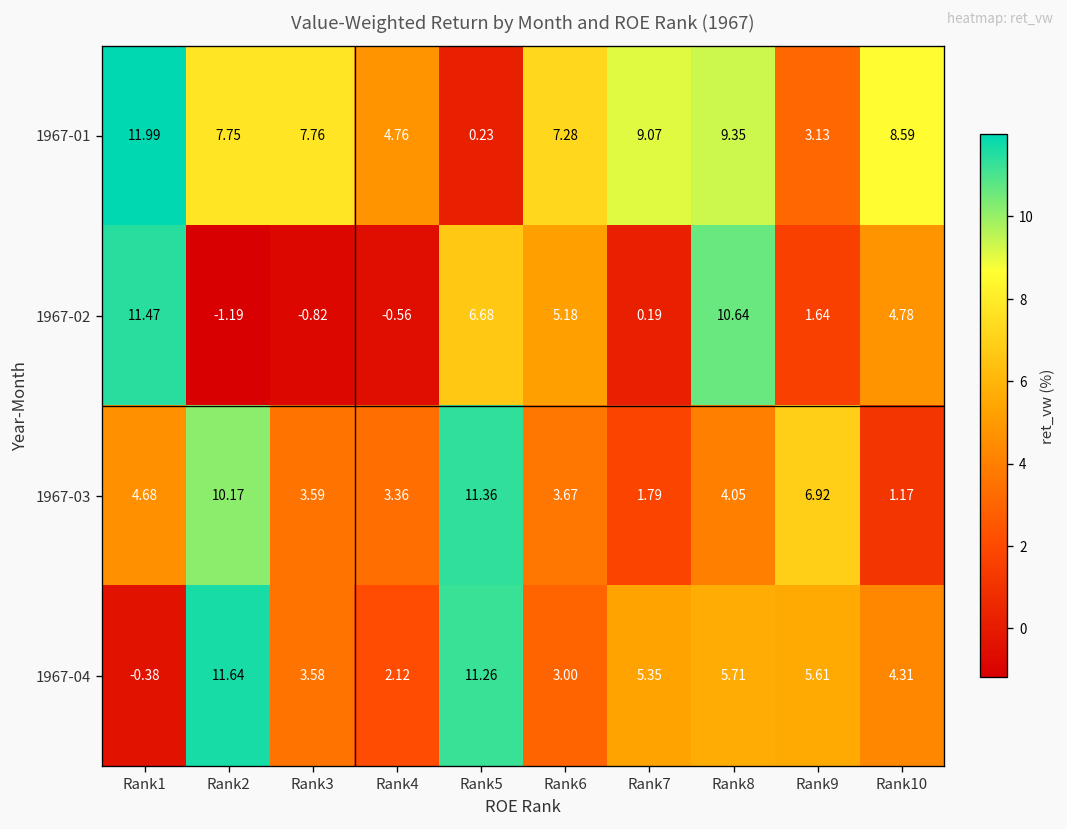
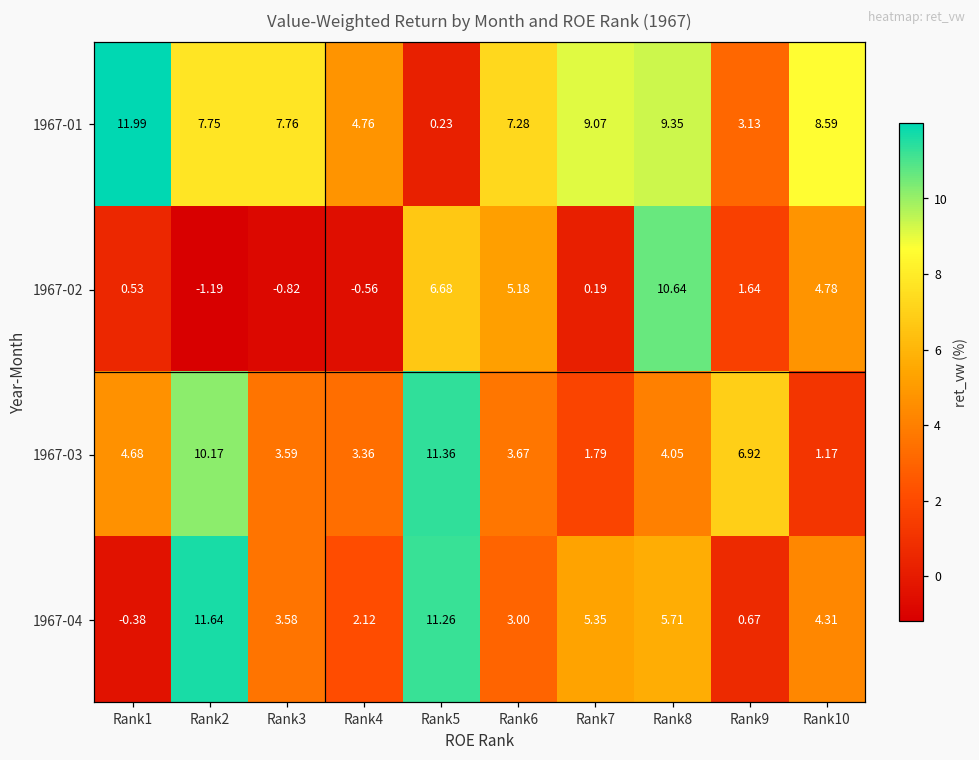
  {
    "1967-01": {
      "Rank1": 11.99,
      "Rank2": 7.75,
      "Rank3": 7.76,
      "Rank4": 4.76,
      "Rank5": 0.23,
      "Rank6": 7.28,
      "Rank7": 9.07,
      "Rank8": 9.35,
      "Rank9": 3.13,
      "Rank10": 8.59
    },
    "1967-02": {
-     "Rank1": 11.47,
+     "Rank1": 0.53,
      "Rank2": -1.19,
      "Rank3": -0.82,
      "Rank4": -0.56,
      "Rank5": 6.68,
      "Rank6": 5.18,
      "Rank7": 0.19,
      "Rank8": 10.64,
      "Rank9": 1.64,
      "Rank10": 4.78
    },
    "1967-03": {
      "Rank1": 4.68,
      "Rank2": 10.17,
      "Rank3": 3.59,
      "Rank4": 3.36,
      "Rank5": 11.36,
      "Rank6": 3.67,
      "Rank7": 1.79,
      "Rank8": 4.05,
      "Rank9": 6.92,
      "Rank10": 1.17
    },
    "1967-04": {
      "Rank1": -0.38,
      "Rank2": 11.64,
      "Rank3": 3.58,
      "Rank4": 2.12,
      "Rank5": 11.26,
      "Rank6": 3.00,
      "Rank7": 5.35,
      "Rank8": 5.71,
-     "Rank9": 5.61,
+     "Rank9": 0.67,
      "Rank10": 4.31
    }
  }
